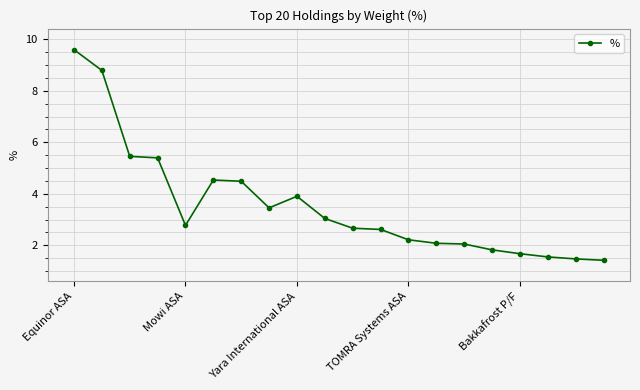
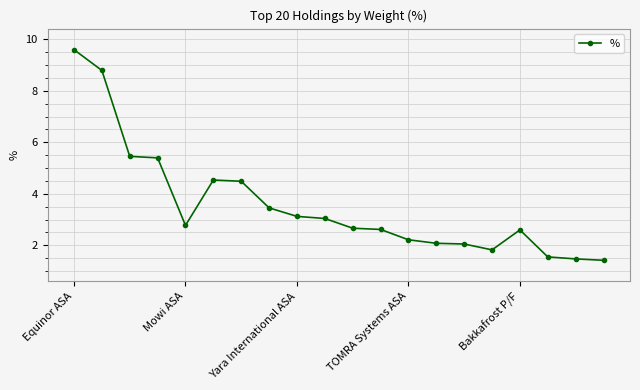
  {
    "Equinor ASA": 9.6,
    "Mowi ASA": 2.8,
-   "Yara International ASA": 3.9,
+   "Yara International ASA": 3.1,
    "TOMRA Systems ASA": 2.2,
-   "Bakkafrost P/F": 1.7
+   "Bakkafrost P/F": 2.6
  }
